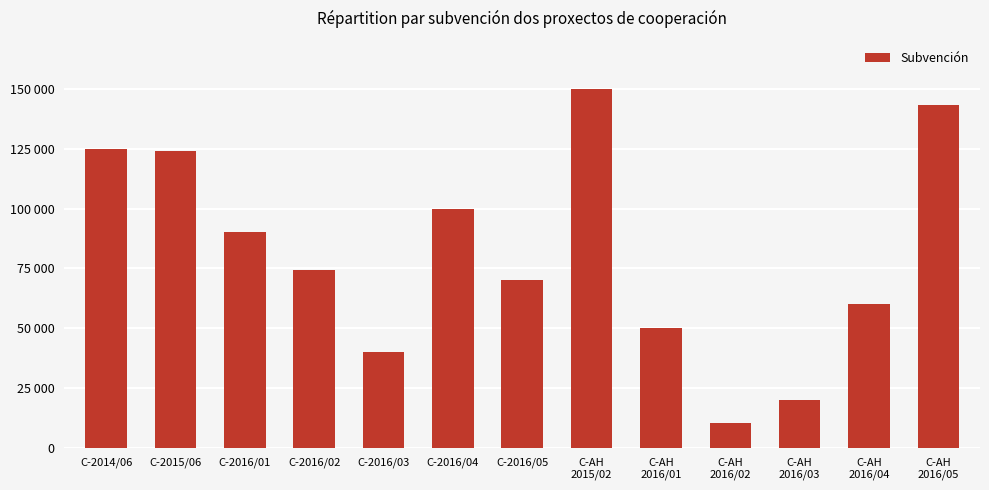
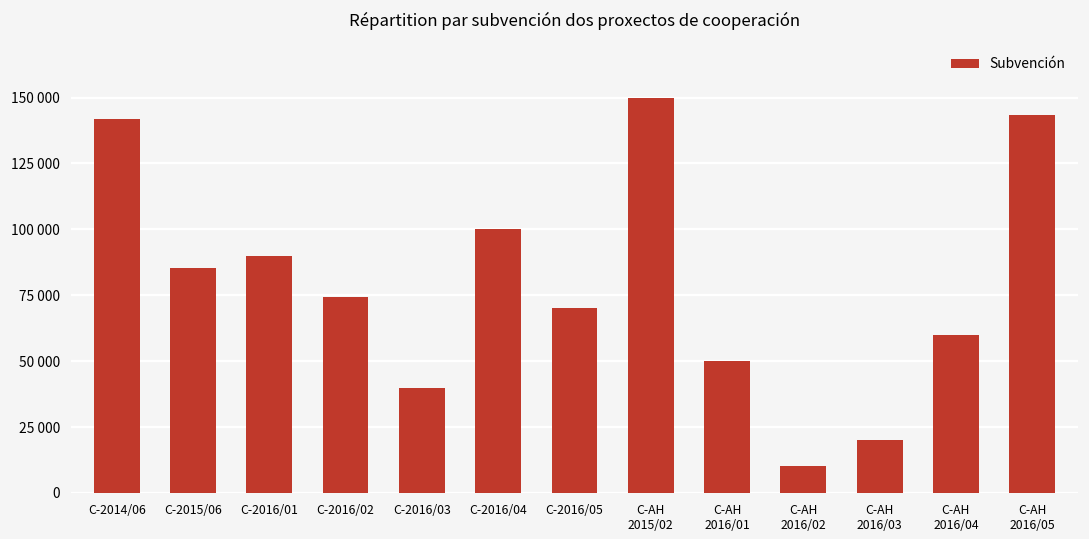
  {
-   "C-2014/06": 125000,
-   "C-2015/06": 124000,
+   "C-2014/06": 142000,
+   "C-2015/06": 85000,
    "C-2016/01": 90000,
    "C-2016/02": 74000,
    "C-2016/03": 40000,
    "C-2016/04": 100000,
    "C-2016/05": 70000,
    "C-AH 2015/02": 150000,
    "C-AH 2016/01": 50000,
    "C-AH 2016/02": 10000,
    "C-AH 2016/03": 20000,
    "C-AH 2016/04": 60000,
    "C-AH 2016/05": 143000
  }
